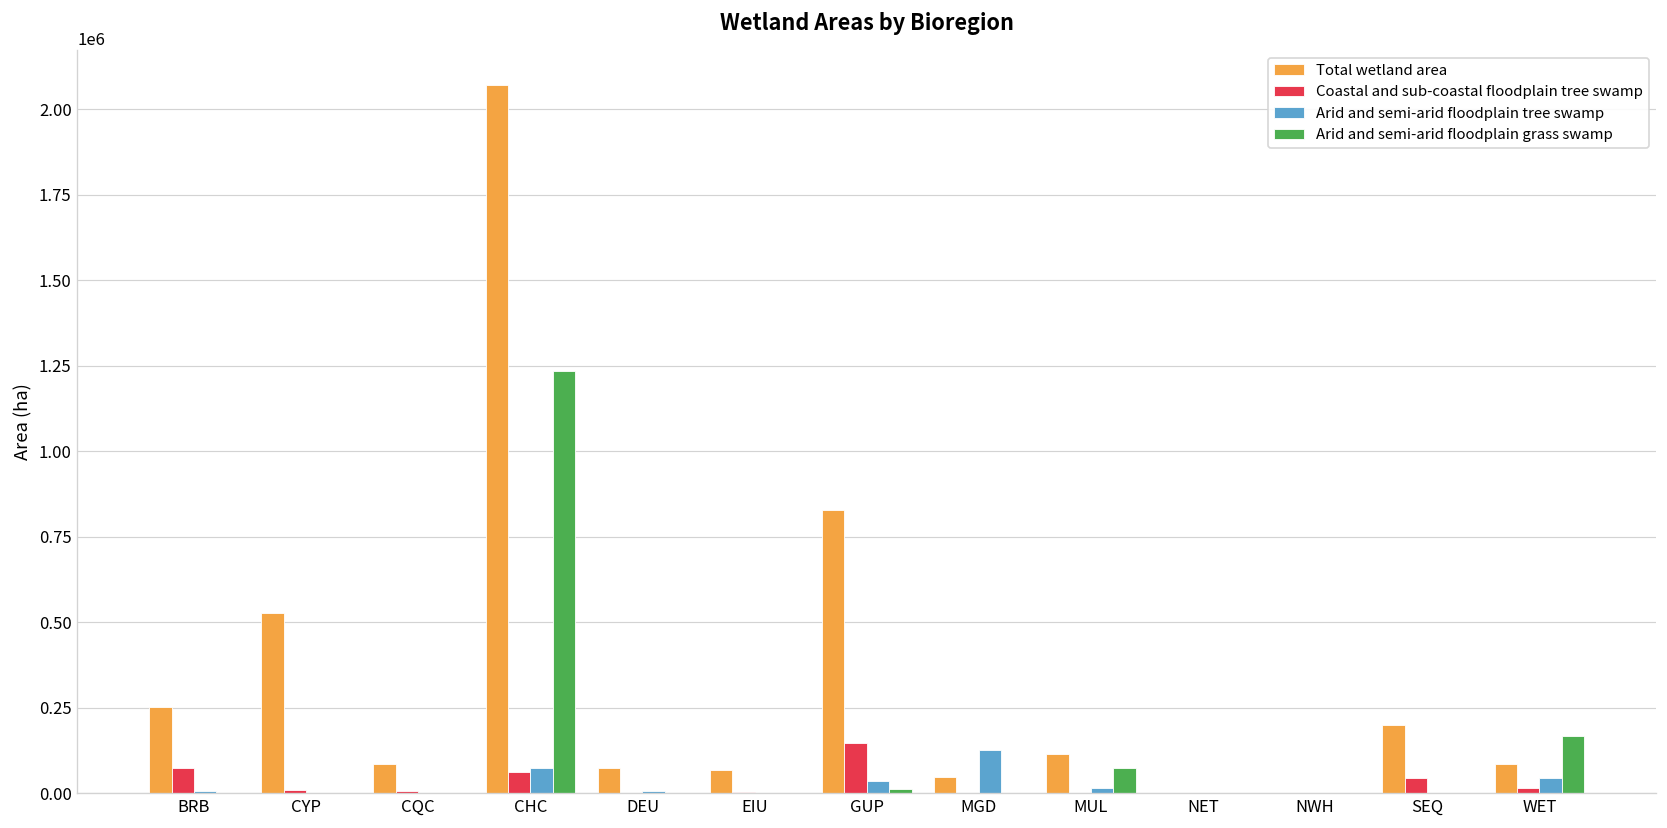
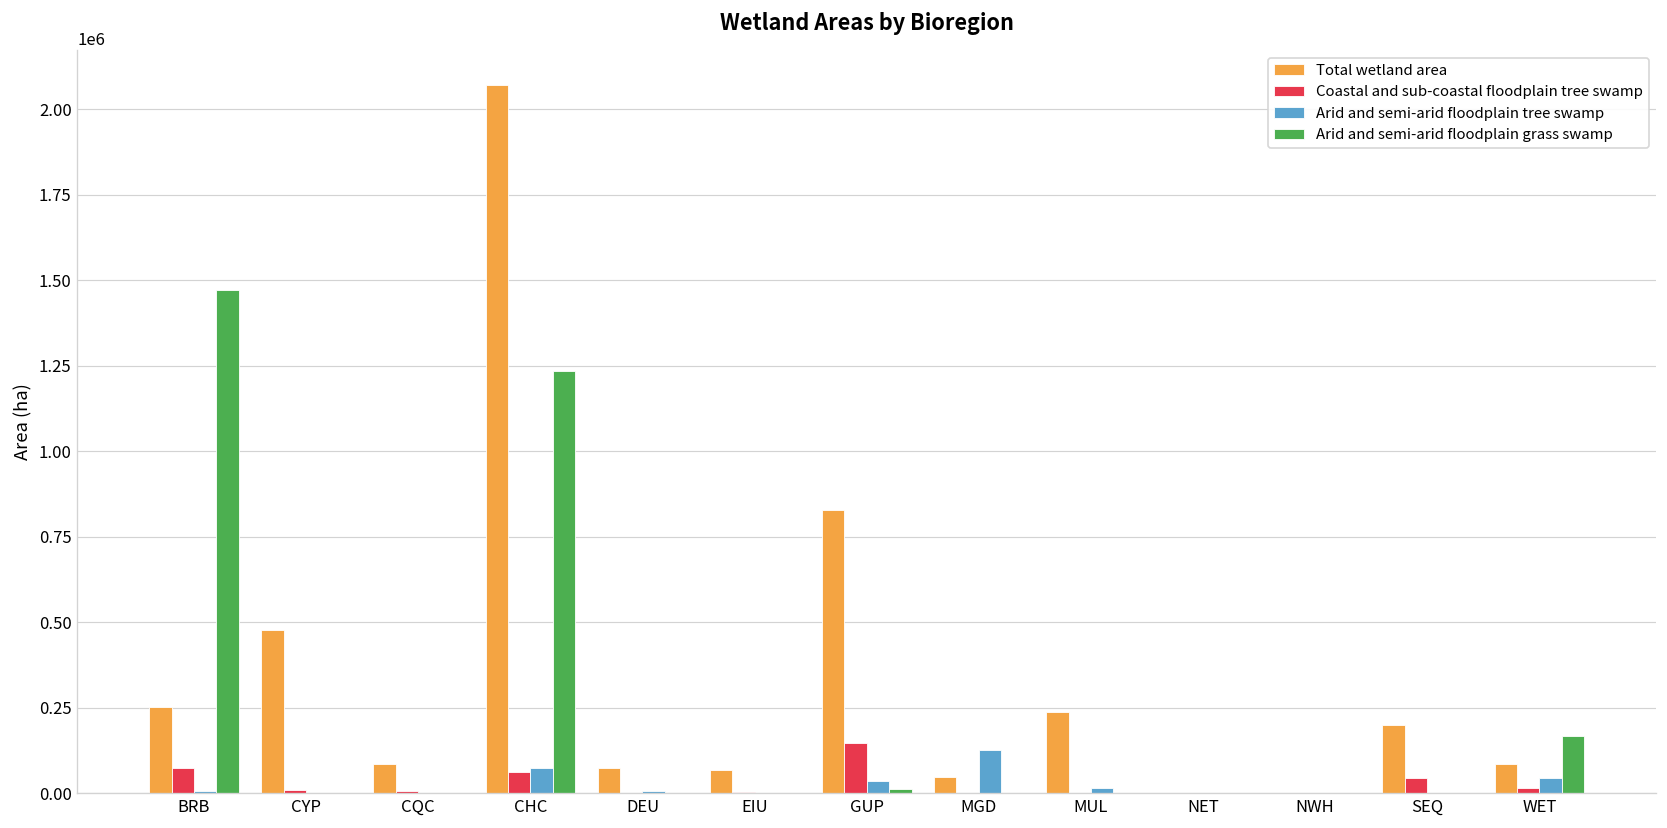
  {
    "Total wetland area": {
      "BRB": 250000,
-     "CYP": 530000,
+     "CYP": 480000,
      "CQC": 80000,
      "CHC": 2070000,
      "DEU": 80000,
      "EIU": 70000,
      "GUP": 830000,
      "MGD": 50000,
-     "MUL": 110000,
+     "MUL": 240000,
      "SEQ": 200000,
      "WET": 80000
    },
    "Coastal and sub-coastal floodplain tree swamp": {
      "BRB": 80000,
      "CYP": 10000,
      "CHC": 60000,
      "DEU": 0,
      "GUP": 150000,
      "MUL": 0,
      "NET": 0,
      "SEQ": 50000,
      "WET": 10000
    },
    "Arid and semi-arid floodplain tree swamp": {
      "CYP": 0,
      "CQC": 0,
      "CHC": 70000,
      "GUP": 40000,
      "MGD": 130000,
      "MUL": 20000,
      "NET": 0,
      "SEQ": 0,
      "WET": 40000
    },
    "Arid and semi-arid floodplain grass swamp": {
-     "BRB": 0,
+     "BRB": 1470000,
      "CYP": 0,
      "CQC": 0,
      "CHC": 1230000,
      "DEU": 0,
      "GUP": 10000,
-     "MUL": 70000,
+     "MUL": 0,
      "NET": 0,
      "SEQ": 0,
      "WET": 170000
    }
  }
